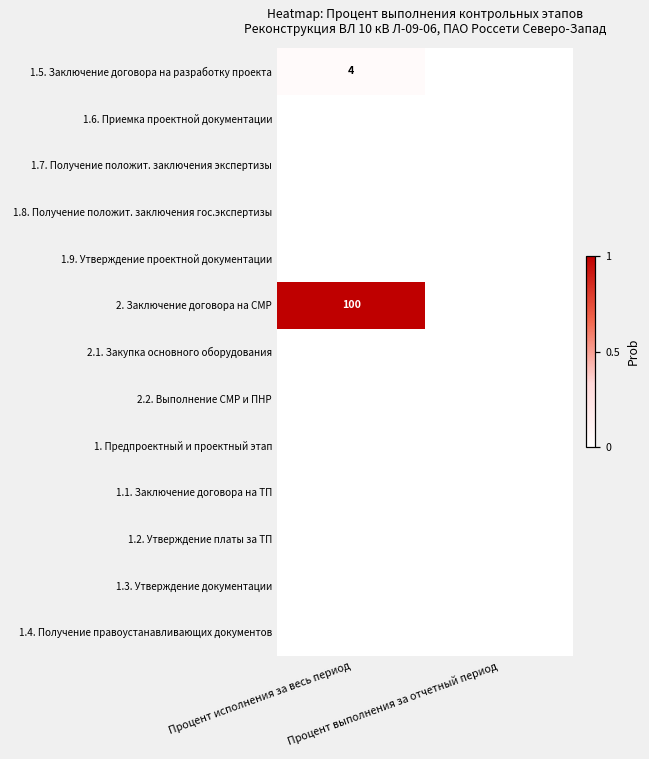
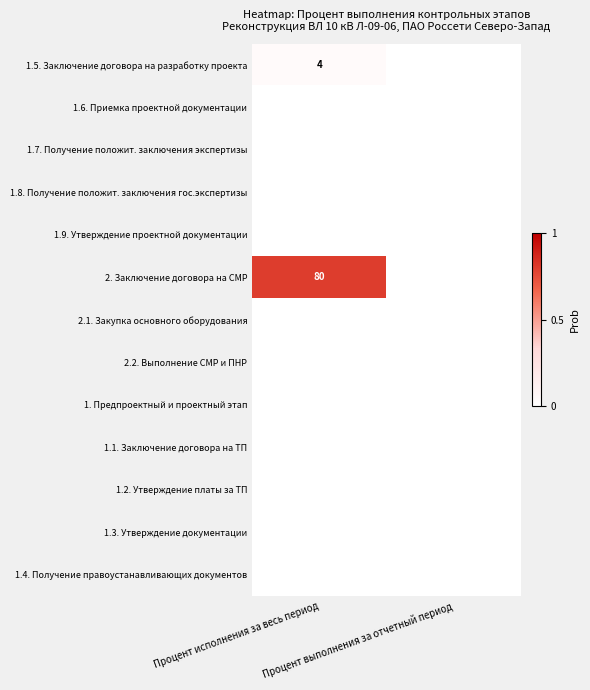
  {
    "1.5. Заключение договора на разработку проекта": {
      "Процент исполнения за весь период": 4
    },
    "2. Заключение договора на СМР": {
-     "Процент исполнения за весь период": 100
+     "Процент исполнения за весь период": 80
    }
  }
